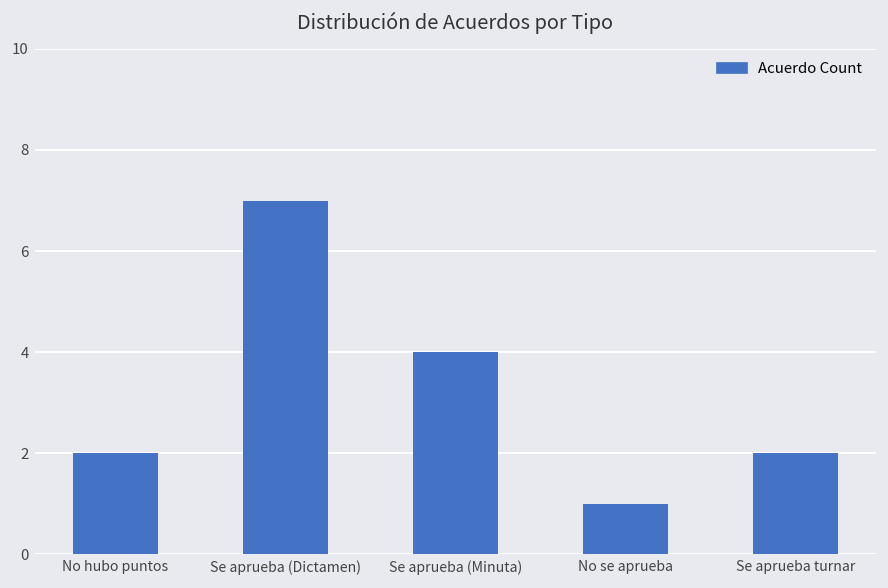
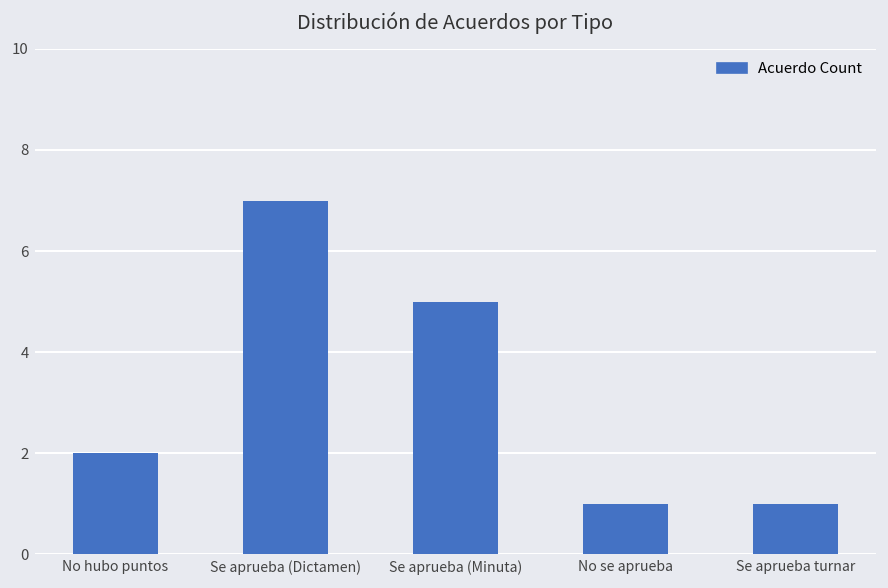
  {
    "No hubo puntos": 2,
    "Se aprueba (Dictamen)": 7,
-   "Se aprueba (Minuta)": 4,
+   "Se aprueba (Minuta)": 5,
    "No se aprueba": 1,
-   "Se aprueba turnar": 2
+   "Se aprueba turnar": 1
  }
